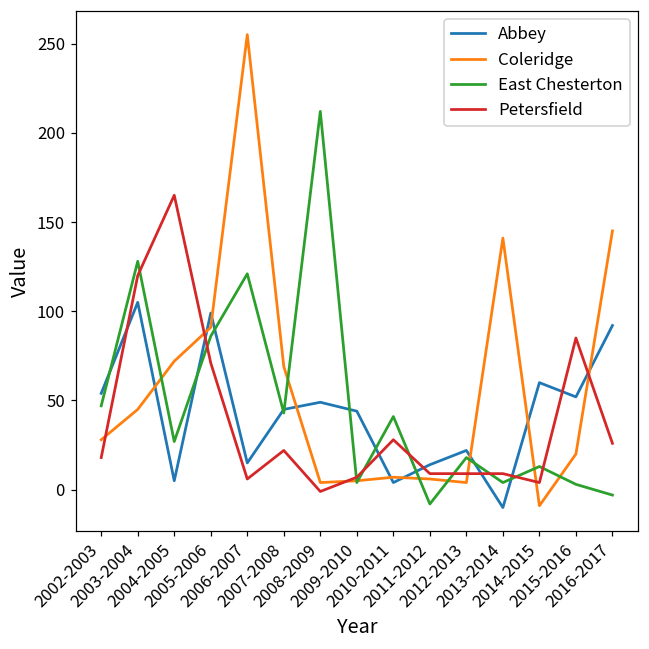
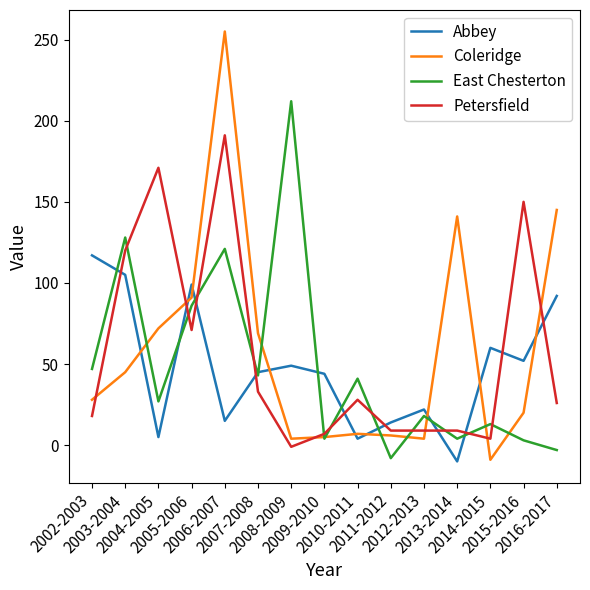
  {
    "Abbey": {
-     "2002-2003": 54,
+     "2002-2003": 117,
      "2003-2004": 105,
      "2004-2005": 5,
      "2005-2006": 99,
      "2006-2007": 15,
      "2007-2008": 45,
      "2008-2009": 49,
      "2009-2010": 44,
      "2010-2011": 4,
      "2011-2012": 14,
      "2012-2013": 22,
      "2013-2014": -10,
      "2014-2015": 60,
      "2015-2016": 52,
      "2016-2017": 92
    },
    "Coleridge": {
      "2002-2003": 28,
      "2003-2004": 45,
      "2004-2005": 72,
      "2005-2006": 91,
      "2006-2007": 255,
      "2007-2008": 69,
      "2008-2009": 4,
      "2010-2011": 7,
      "2011-2012": 6,
      "2012-2013": 4,
      "2013-2014": 141,
      "2014-2015": -9,
      "2015-2016": 20,
      "2016-2017": 145
    },
    "East Chesterton": {
      "2002-2003": 47,
      "2003-2004": 128,
      "2004-2005": 27,
      "2005-2006": 86,
      "2006-2007": 121,
      "2007-2008": 43,
      "2008-2009": 212,
      "2010-2011": 41,
      "2011-2012": -8,
      "2012-2013": 18,
      "2013-2014": 4,
      "2014-2015": 13,
      "2015-2016": 3,
      "2016-2017": -3
    },
    "Petersfield": {
      "2002-2003": 18,
      "2003-2004": 120,
-     "2004-2005": 165,
+     "2004-2005": 171,
      "2005-2006": 71,
-     "2006-2007": 6,
-     "2007-2008": 22,
+     "2006-2007": 191,
+     "2007-2008": 33,
      "2008-2009": -1,
      "2009-2010": 7,
      "2010-2011": 28,
      "2011-2012": 9,
      "2012-2013": 9,
      "2013-2014": 9,
      "2014-2015": 4,
-     "2015-2016": 85,
+     "2015-2016": 150,
      "2016-2017": 26
    }
  }
